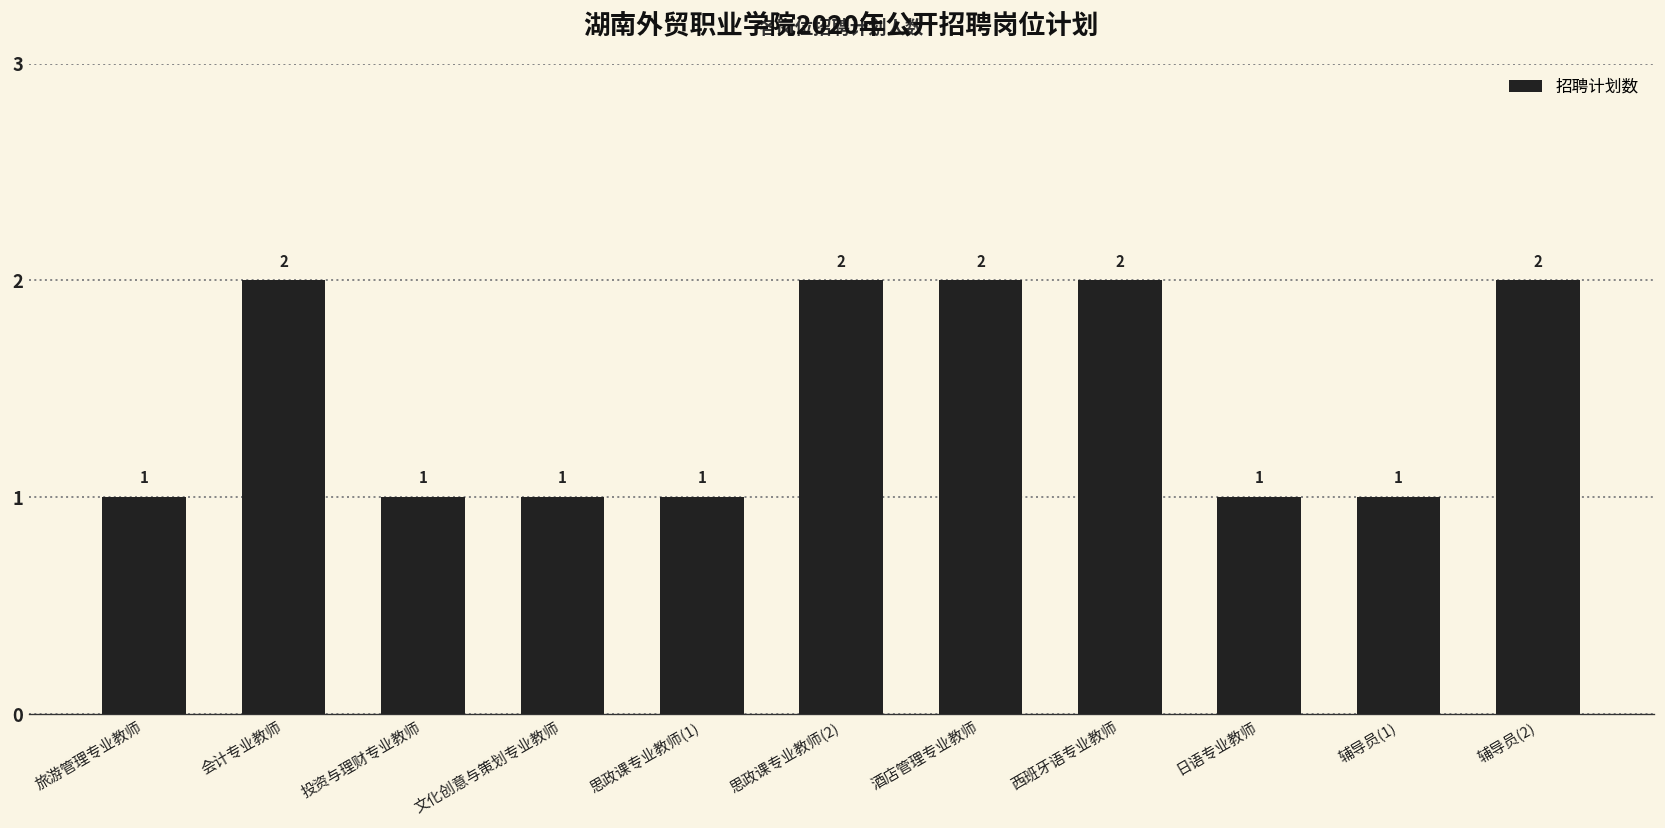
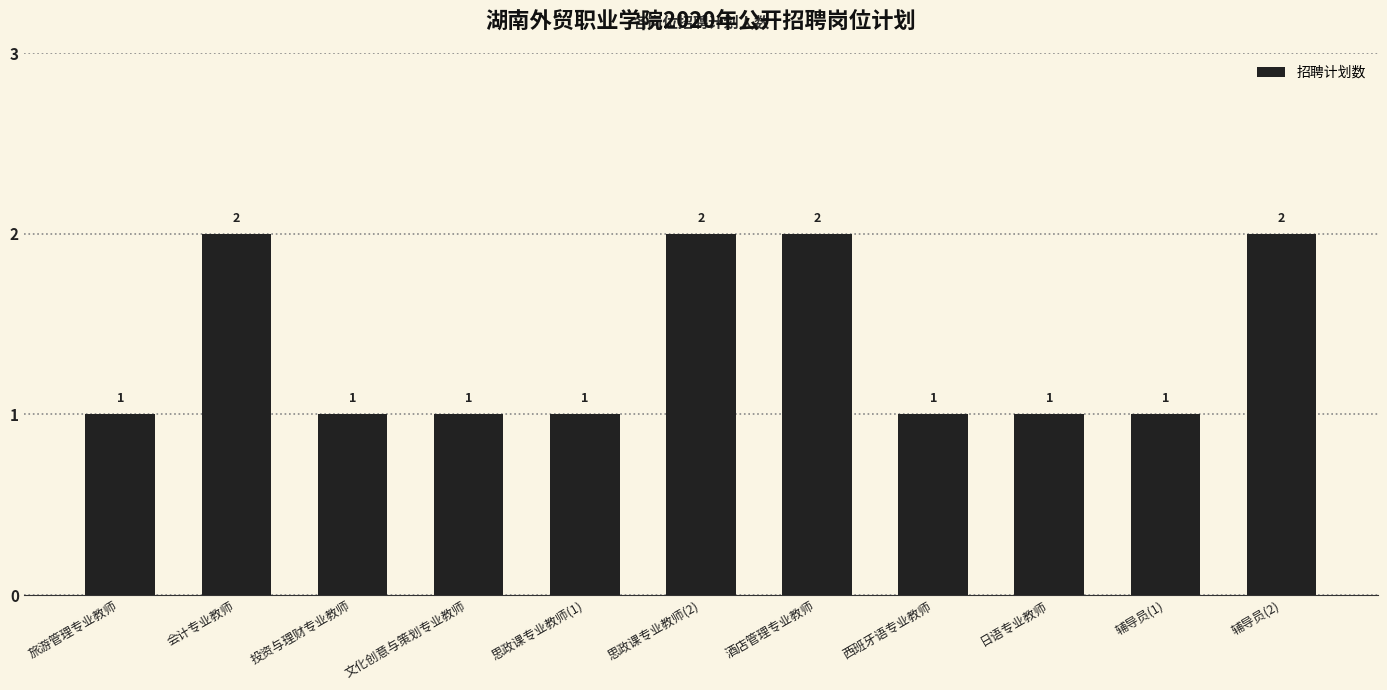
  {
    "旅游管理专业教师": 1,
    "会计专业教师": 2,
    "投资与理财专业教师": 1,
    "文化创意与策划专业教师": 1,
    "思政课专业教师(1)": 1,
    "思政课专业教师(2)": 2,
    "酒店管理专业教师": 2,
-   "西班牙语专业教师": 2,
+   "西班牙语专业教师": 1,
    "日语专业教师": 1,
    "辅导员(1)": 1,
    "辅导员(2)": 2
  }
